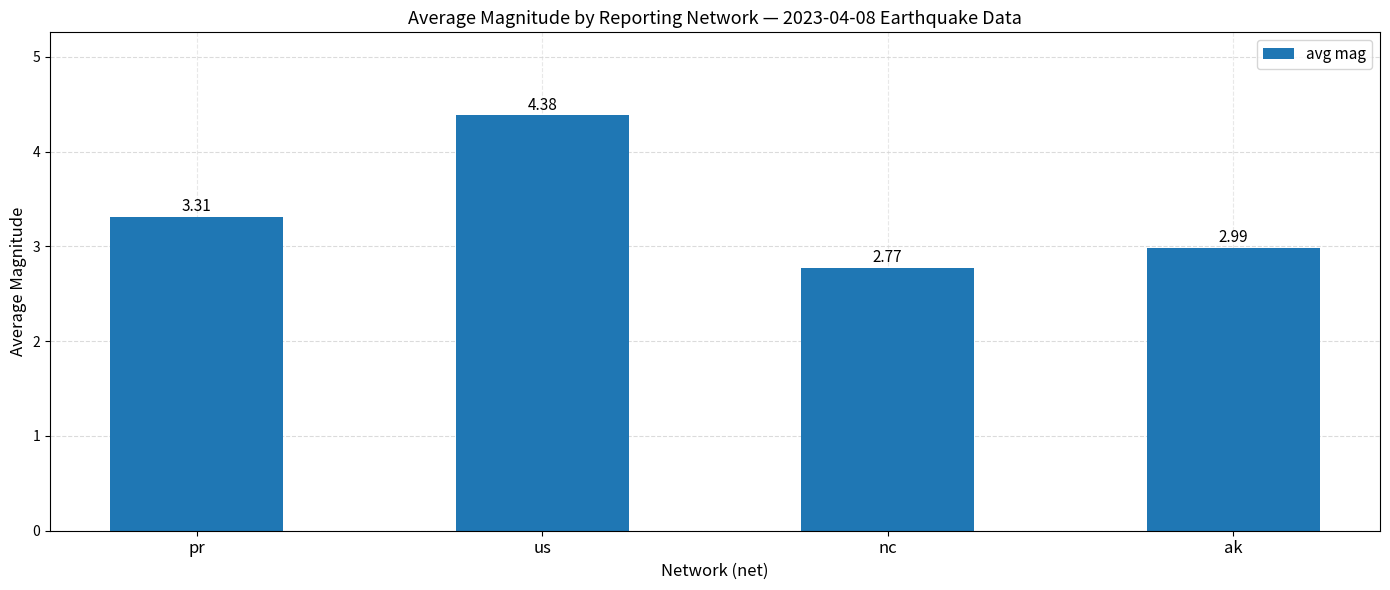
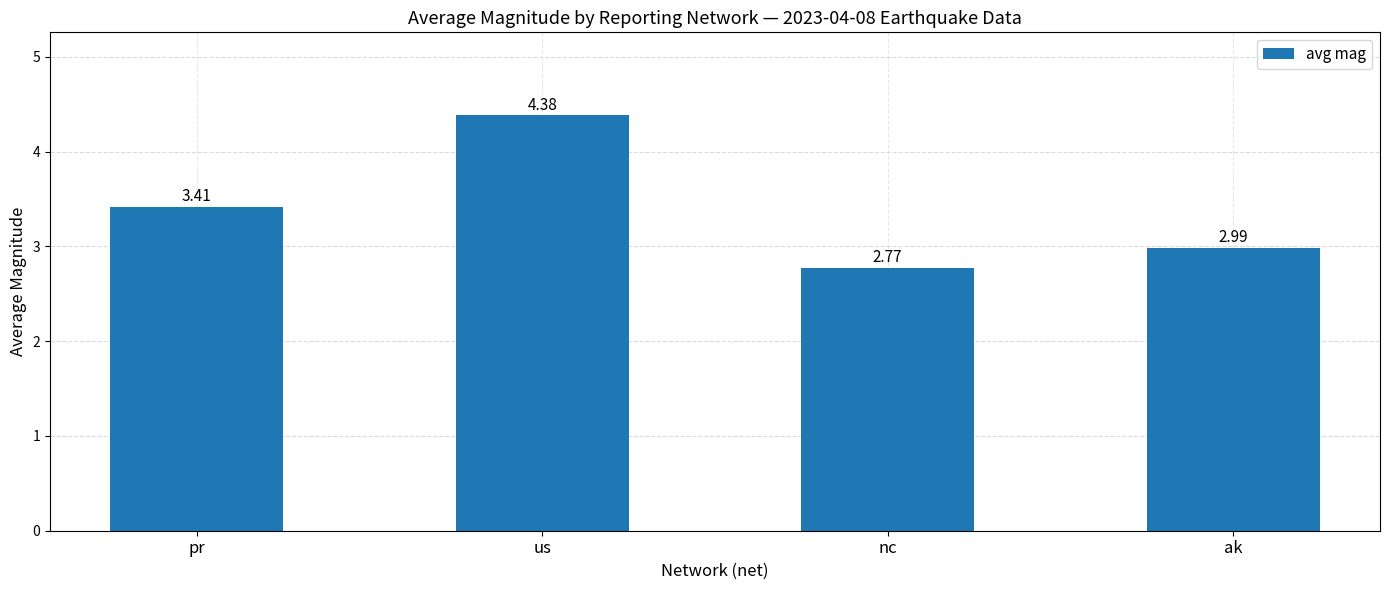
  {
-   "pr": 3.31,
+   "pr": 3.41,
    "us": 4.38,
    "nc": 2.77,
    "ak": 2.99
  }
